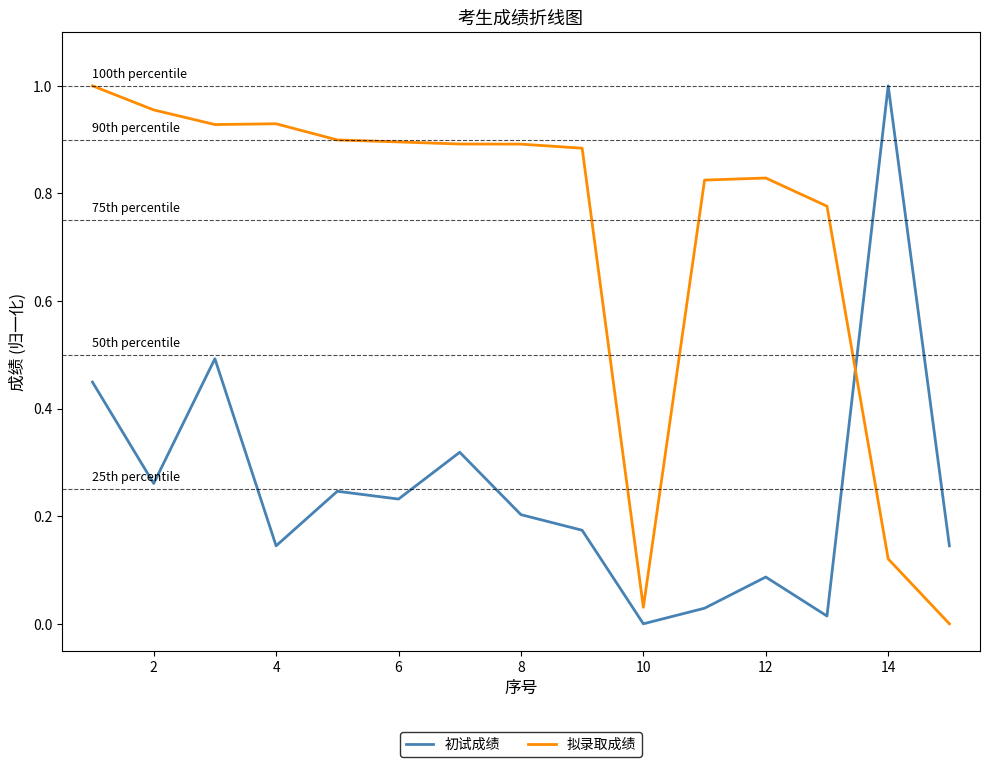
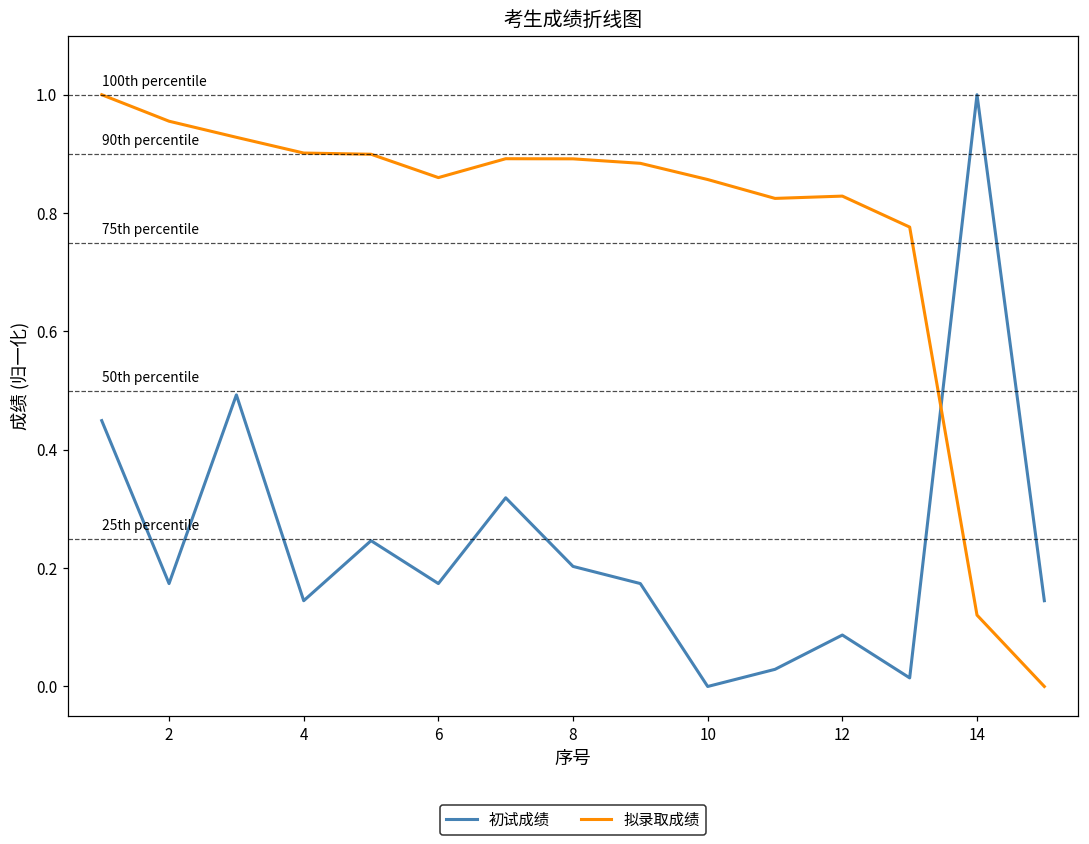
  {
    "初试成绩": {
-     "2": 0.26,
+     "2": 0.17,
      "4": 0.14,
-     "6": 0.23,
+     "6": 0.17,
      "8": 0.20,
      "10": 0.00,
      "12": 0.09,
      "14": 1.00
    },
    "拟录取成绩": {
-     "4": 0.93,
-     "6": 0.90,
+     "4": 0.90,
+     "6": 0.86,
      "8": 0.89,
-     "10": 0.03,
+     "10": 0.86,
      "12": 0.83,
      "14": 0.12
    }
  }
